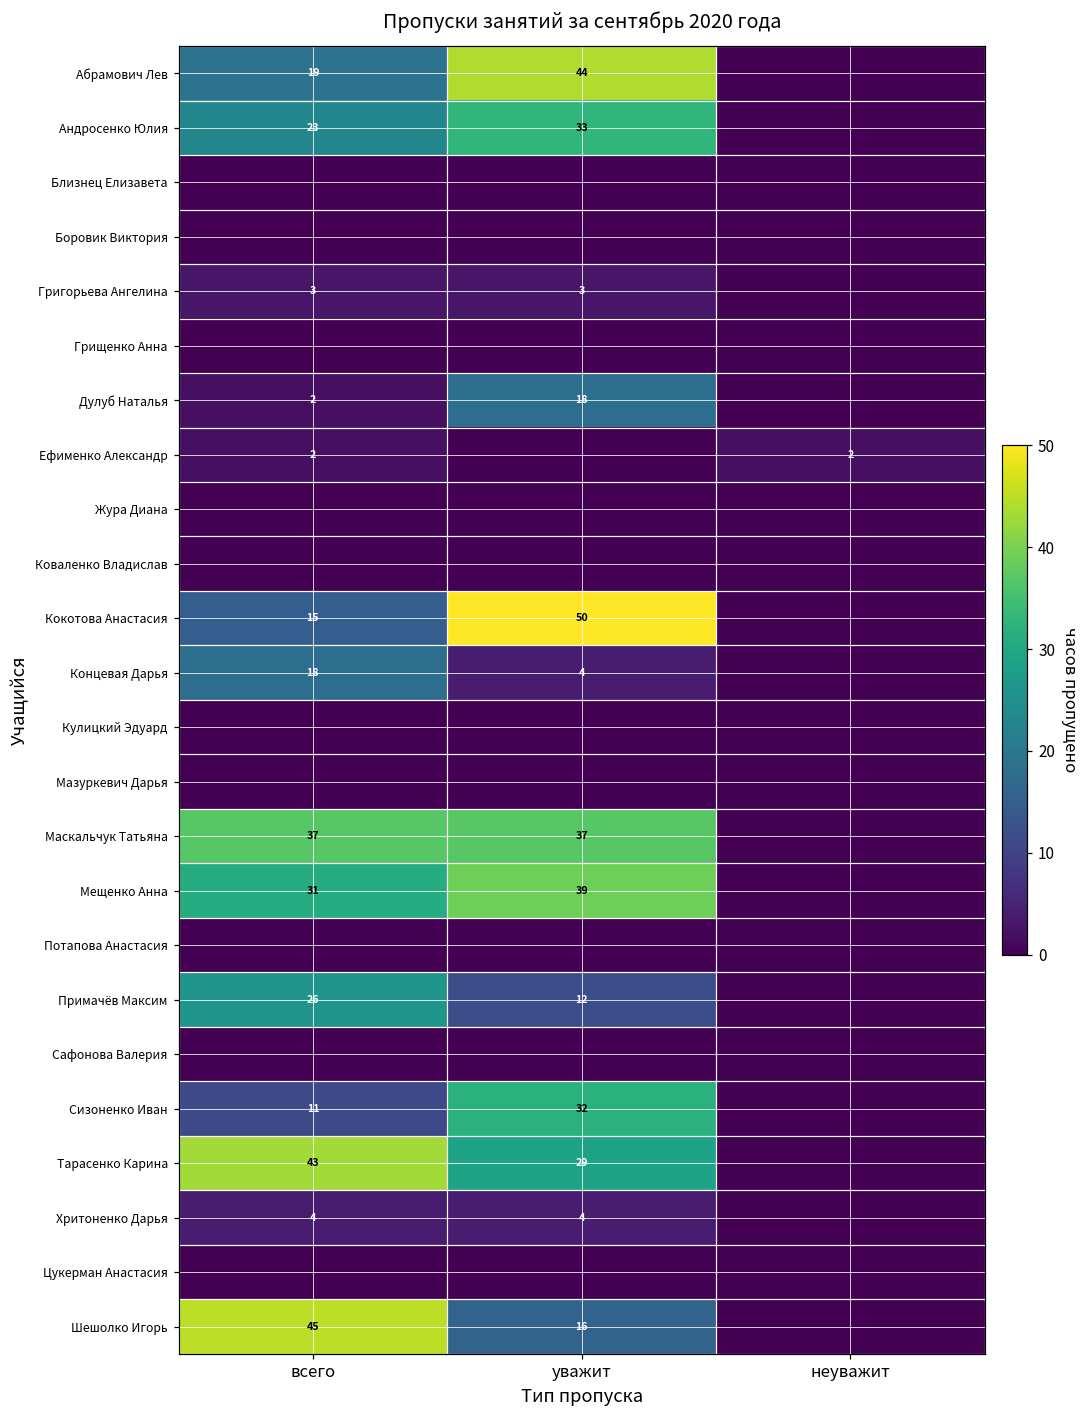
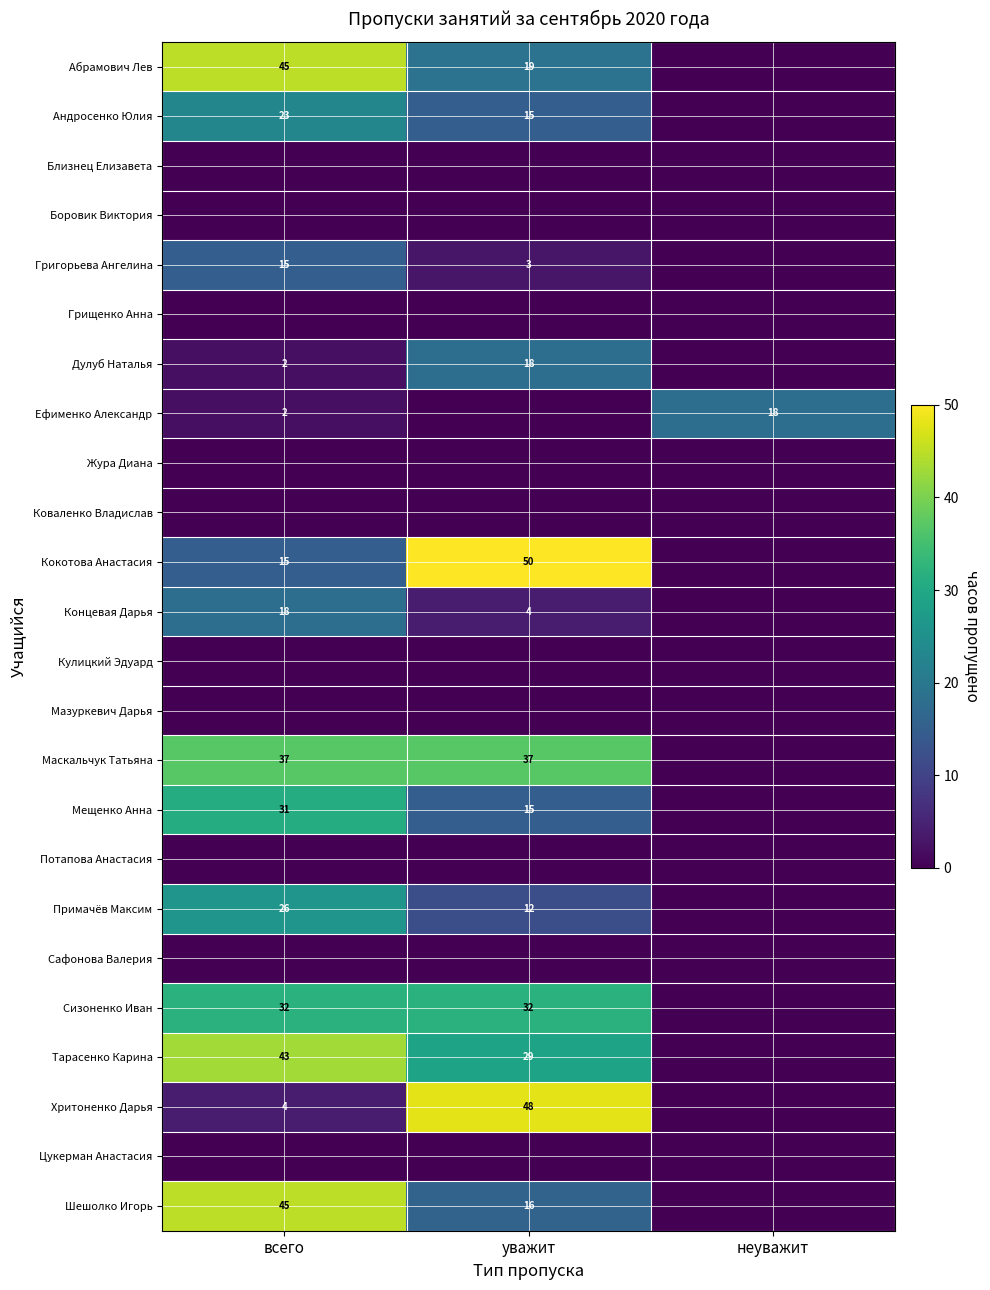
  {
    "Абрамович Лев": {
-     "всего": 19,
-     "уважит": 44
+     "всего": 45,
+     "уважит": 19
    },
    "Андросенко Юлия": {
      "всего": 23,
-     "уважит": 33
+     "уважит": 15
    },
    "Григорьева Ангелина": {
-     "всего": 3,
+     "всего": 15,
      "уважит": 3
    },
    "Дулуб Наталья": {
      "всего": 2,
      "уважит": 18
    },
    "Ефименко Александр": {
      "всего": 2,
-     "неуважит": 2
+     "неуважит": 18
    },
    "Кокотова Анастасия": {
      "всего": 15,
      "уважит": 50
    },
    "Концевая Дарья": {
      "всего": 18,
      "уважит": 4
    },
    "Маскальчук Татьяна": {
      "всего": 37,
      "уважит": 37
    },
    "Мещенко Анна": {
      "всего": 31,
-     "уважит": 39
+     "уважит": 15
    },
    "Примачёв Максим": {
      "всего": 26,
      "уважит": 12
    },
    "Сизоненко Иван": {
-     "всего": 11,
+     "всего": 32,
      "уважит": 32
    },
    "Тарасенко Карина": {
      "всего": 43,
      "уважит": 29
    },
    "Хритоненко Дарья": {
      "всего": 4,
-     "уважит": 4
+     "уважит": 48
    },
    "Шешолко Игорь": {
      "всего": 45,
      "уважит": 16
    }
  }
